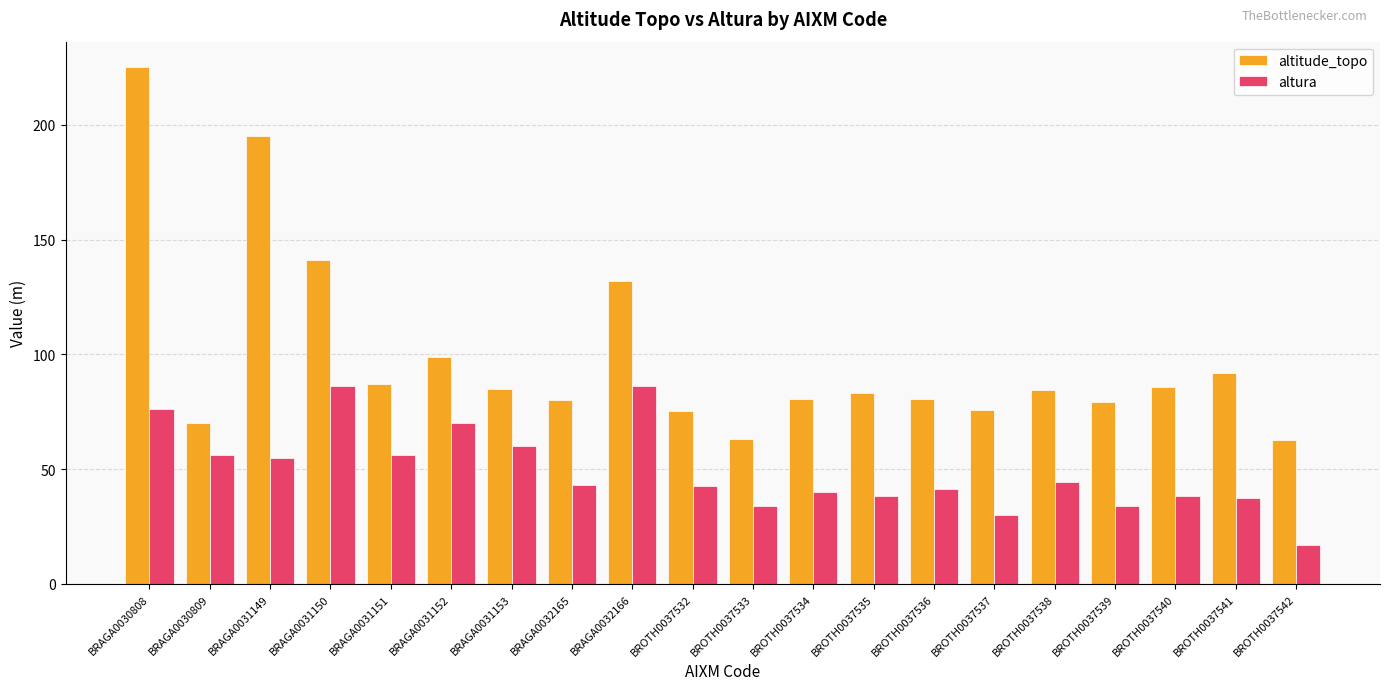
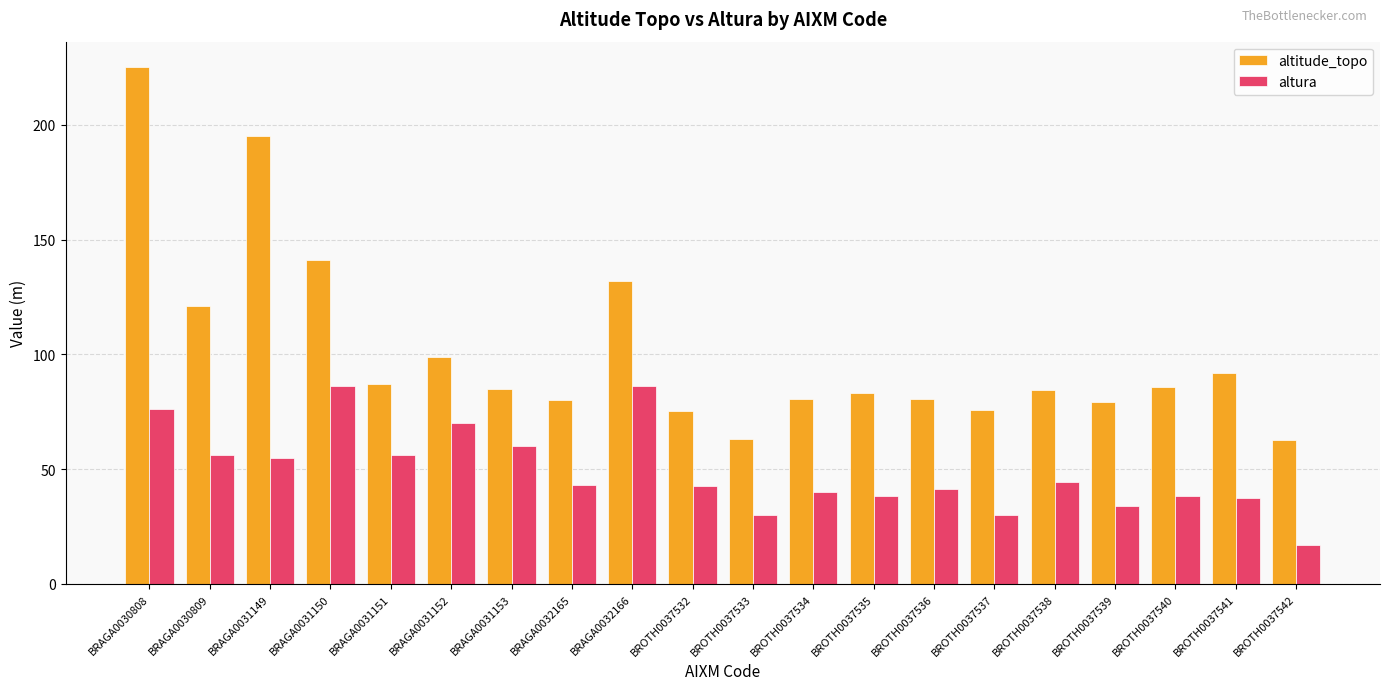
  {
    "altitude_topo": {
      "BRAGA0030808": 225,
-     "BRAGA0030809": 70,
+     "BRAGA0030809": 121,
      "BRAGA0031149": 195,
      "BRAGA0031150": 141,
      "BRAGA0031151": 87,
      "BRAGA0031152": 99,
      "BRAGA0031153": 85,
      "BRAGA0032165": 80,
      "BRAGA0032166": 132,
      "BROTH0037532": 75,
      "BROTH0037533": 63,
      "BROTH0037534": 80,
      "BROTH0037535": 83,
      "BROTH0037536": 80,
      "BROTH0037537": 76,
      "BROTH0037538": 84,
      "BROTH0037539": 79,
      "BROTH0037540": 86,
      "BROTH0037541": 92,
      "BROTH0037542": 63
    },
    "altura": {
      "BRAGA0030808": 76,
      "BRAGA0030809": 56,
      "BRAGA0031149": 55,
      "BRAGA0031150": 86,
      "BRAGA0031151": 56,
      "BRAGA0031152": 70,
      "BRAGA0031153": 60,
      "BRAGA0032165": 43,
      "BRAGA0032166": 86,
      "BROTH0037532": 43,
-     "BROTH0037533": 34,
+     "BROTH0037533": 30,
      "BROTH0037534": 40,
      "BROTH0037535": 38,
      "BROTH0037536": 41,
      "BROTH0037537": 30,
      "BROTH0037538": 44,
      "BROTH0037539": 34,
      "BROTH0037540": 38,
      "BROTH0037541": 37,
      "BROTH0037542": 17
    }
  }
